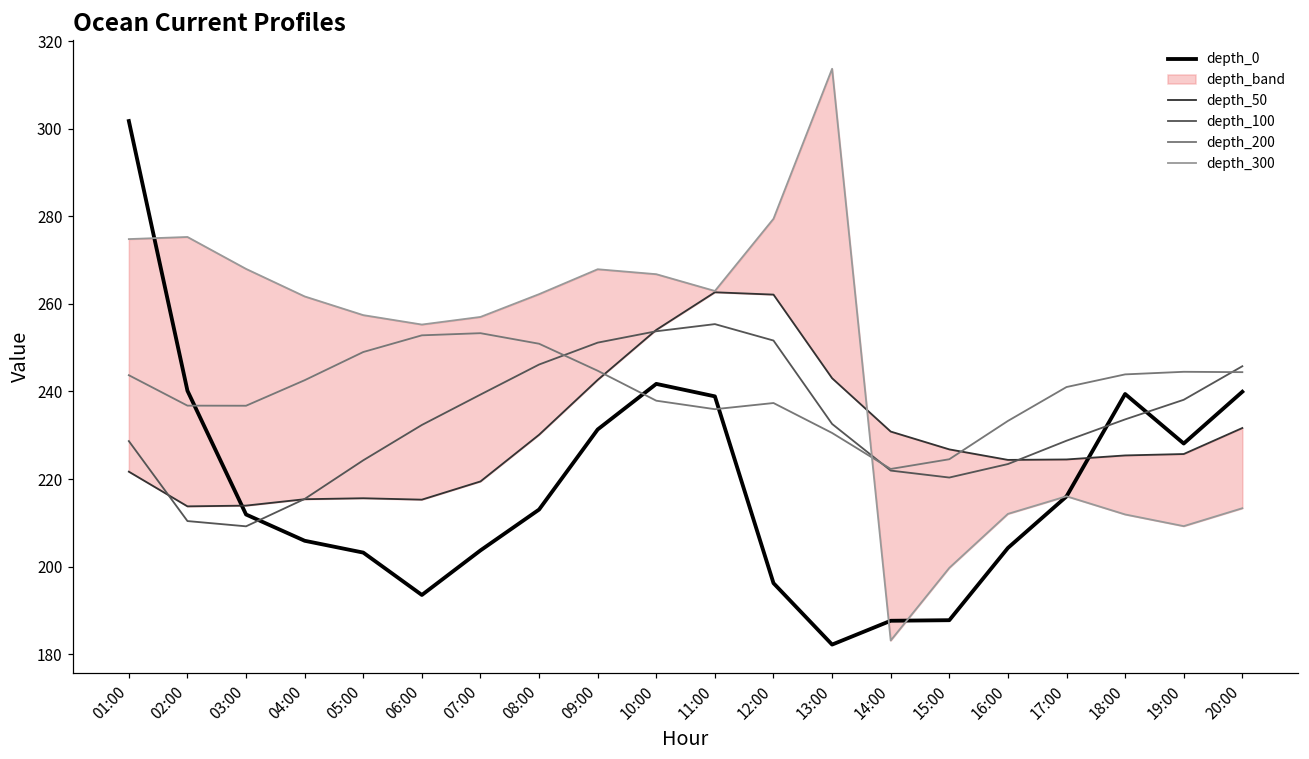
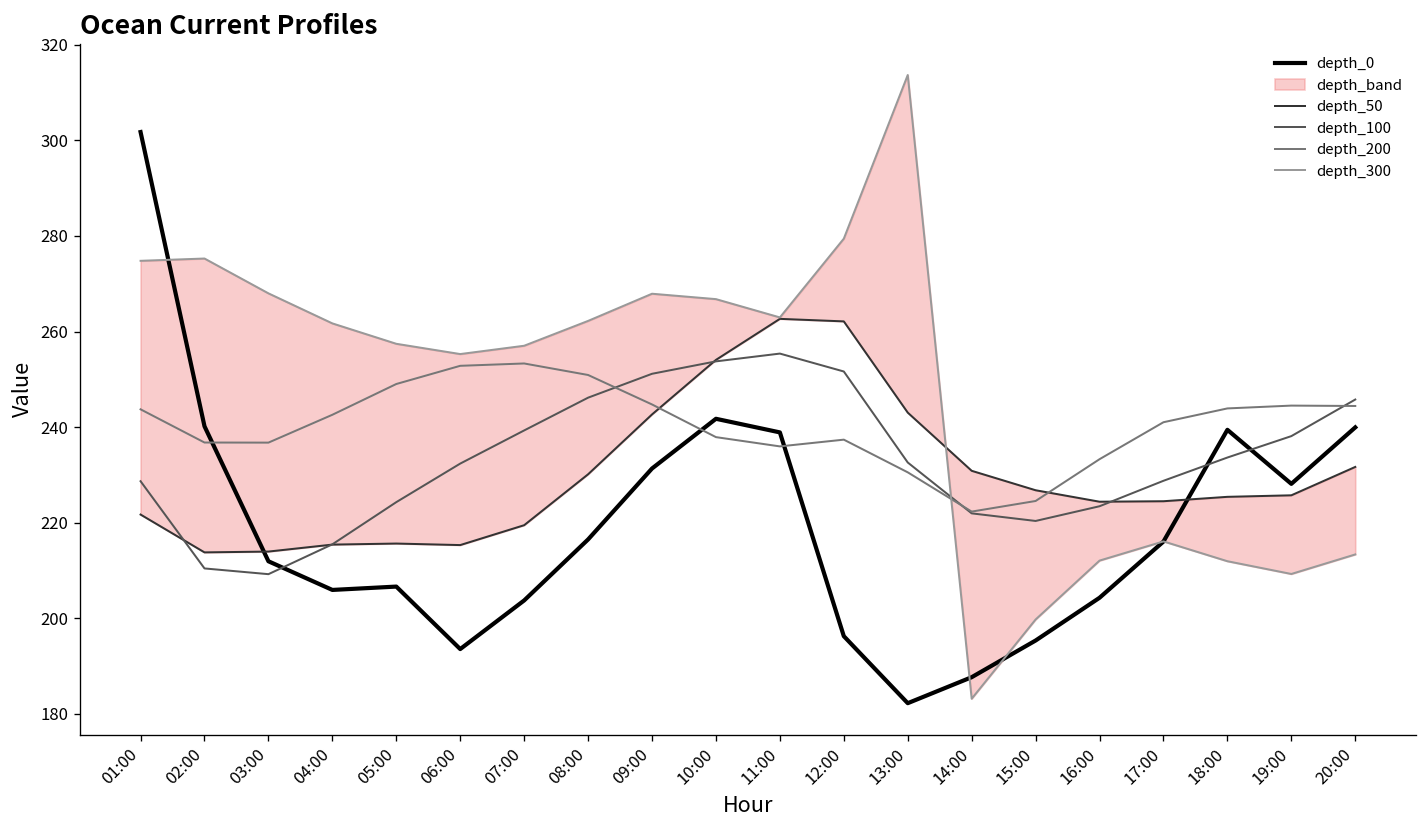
  {
    "depth_0": {
      "01:00": 302,
      "02:00": 240,
      "03:00": 212,
      "04:00": 206,
-     "05:00": 203,
+     "05:00": 207,
      "06:00": 194,
      "07:00": 204,
-     "08:00": 213,
+     "08:00": 216,
      "09:00": 231,
      "10:00": 242,
      "11:00": 239,
      "12:00": 196,
      "13:00": 182,
      "14:00": 188,
-     "15:00": 188,
+     "15:00": 195,
      "16:00": 204,
      "18:00": 239,
      "19:00": 228,
      "20:00": 240
    }
  }
